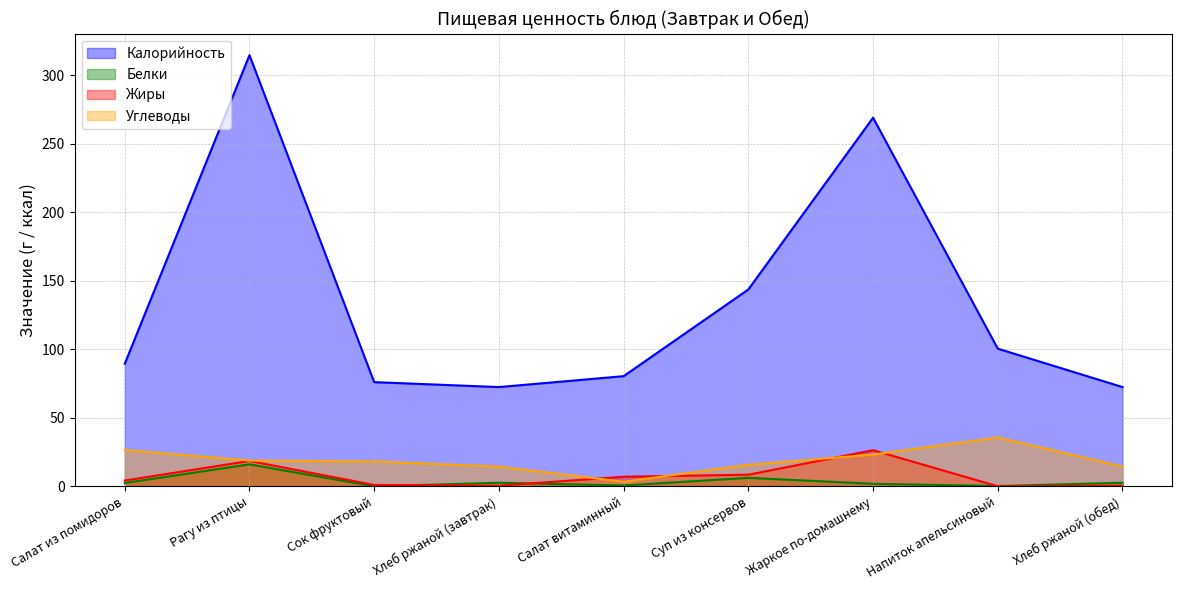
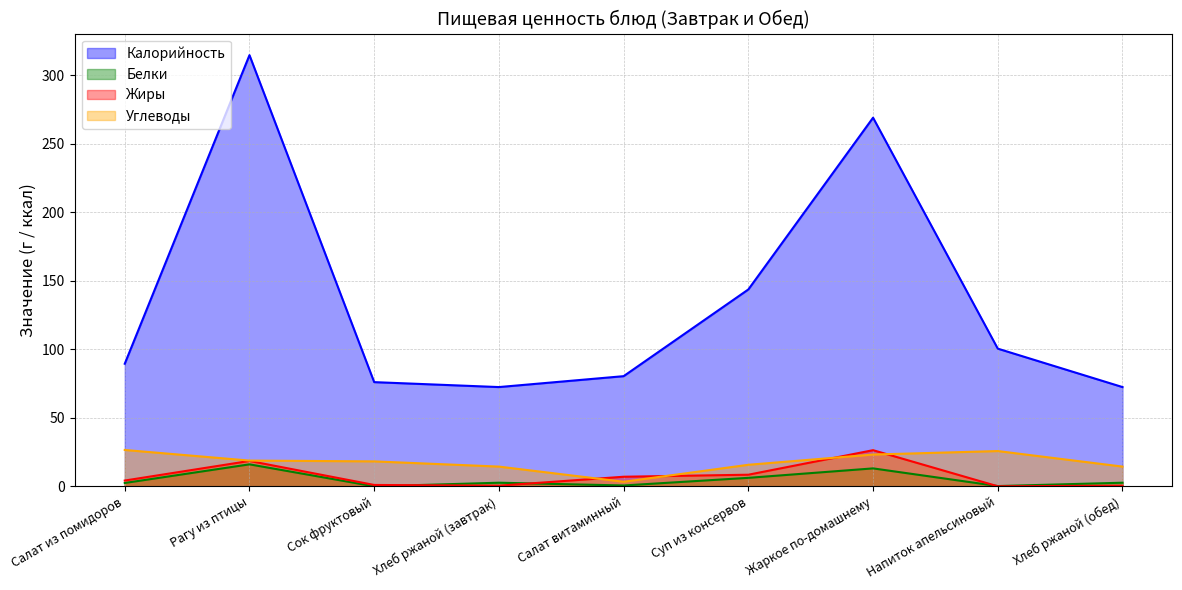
  {
    "Калорийность": {
      "Салат из помидоров": 89,
      "Рагу из птицы": 314,
      "Сок фруктовый": 76,
      "Хлеб ржаной (завтрак)": 72,
      "Салат витаминный": 80,
      "Суп из консервов": 144,
      "Жаркое по-домашнему": 269,
      "Напиток апельсиновый": 100,
      "Хлеб ржаной (обед)": 72
    },
    "Белки": {
      "Рагу из птицы": 16,
      "Хлеб ржаной (завтрак)": 3,
      "Салат витаминный": 1,
      "Суп из консервов": 6,
-     "Жаркое по-домашнему": 2,
+     "Жаркое по-домашнему": 13,
      "Хлеб ржаной (обед)": 3
    },
    "Жиры": {
      "Хлеб ржаной (завтрак)": 0,
      "Салат витаминный": 7,
      "Суп из консервов": 8,
      "Жаркое по-домашнему": 26,
      "Хлеб ржаной (обед)": 0
    },
    "Углеводы": {
      "Салат из помидоров": 27,
      "Сок фруктовый": 18,
      "Хлеб ржаной (завтрак)": 14,
      "Салат витаминный": 3,
      "Суп из консервов": 16,
      "Жаркое по-домашнему": 23,
-     "Напиток апельсиновый": 36,
+     "Напиток апельсиновый": 26,
      "Хлеб ржаной (обед)": 14
    }
  }
